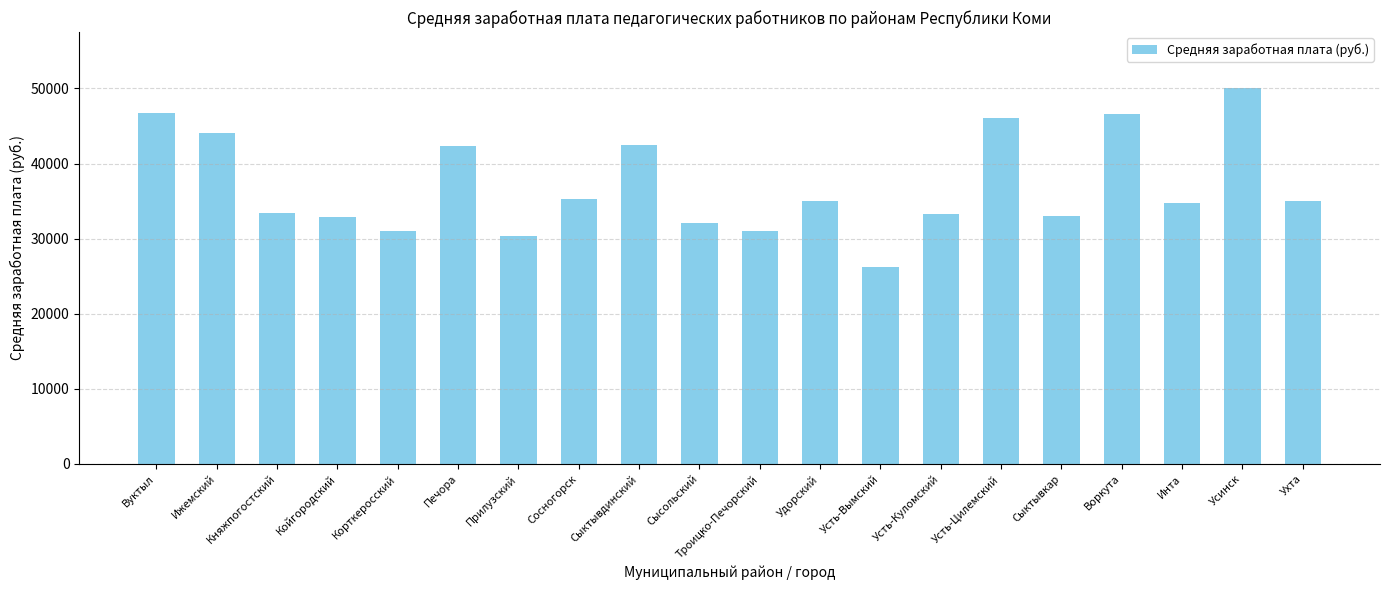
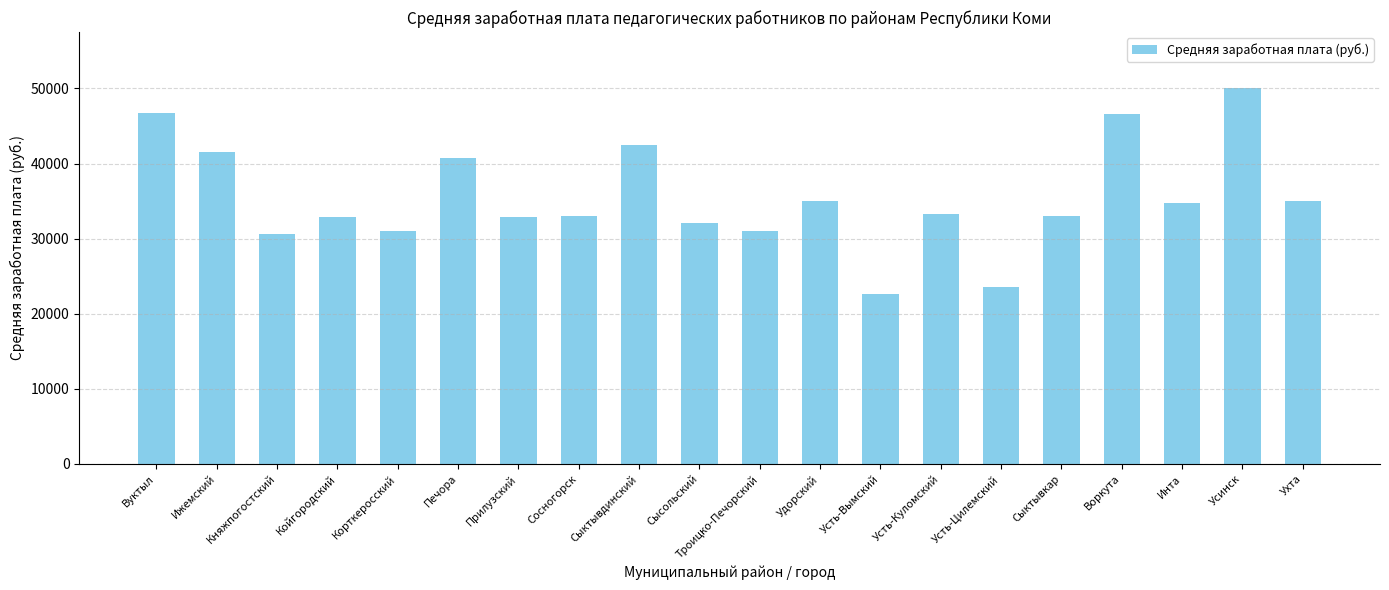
  {
    "Вуктыл": 47000,
-   "Ижемский": 44000,
-   "Княжпогостский": 33000,
+   "Ижемский": 42000,
+   "Княжпогостский": 31000,
    "Койгородский": 33000,
    "Корткеросский": 31000,
-   "Печора": 42000,
-   "Прилузский": 30000,
-   "Сосногорск": 35000,
+   "Печора": 41000,
+   "Прилузский": 33000,
+   "Сосногорск": 33000,
    "Сыктывдинский": 42000,
    "Сысольский": 32000,
    "Троицко-Печорский": 31000,
    "Удорский": 35000,
-   "Усть-Вымский": 26000,
+   "Усть-Вымский": 23000,
    "Усть-Куломский": 33000,
-   "Усть-Цилемский": 46000,
+   "Усть-Цилемский": 24000,
    "Сыктывкар": 33000,
    "Воркута": 47000,
    "Инта": 35000,
    "Усинск": 50000,
    "Ухта": 35000
  }
